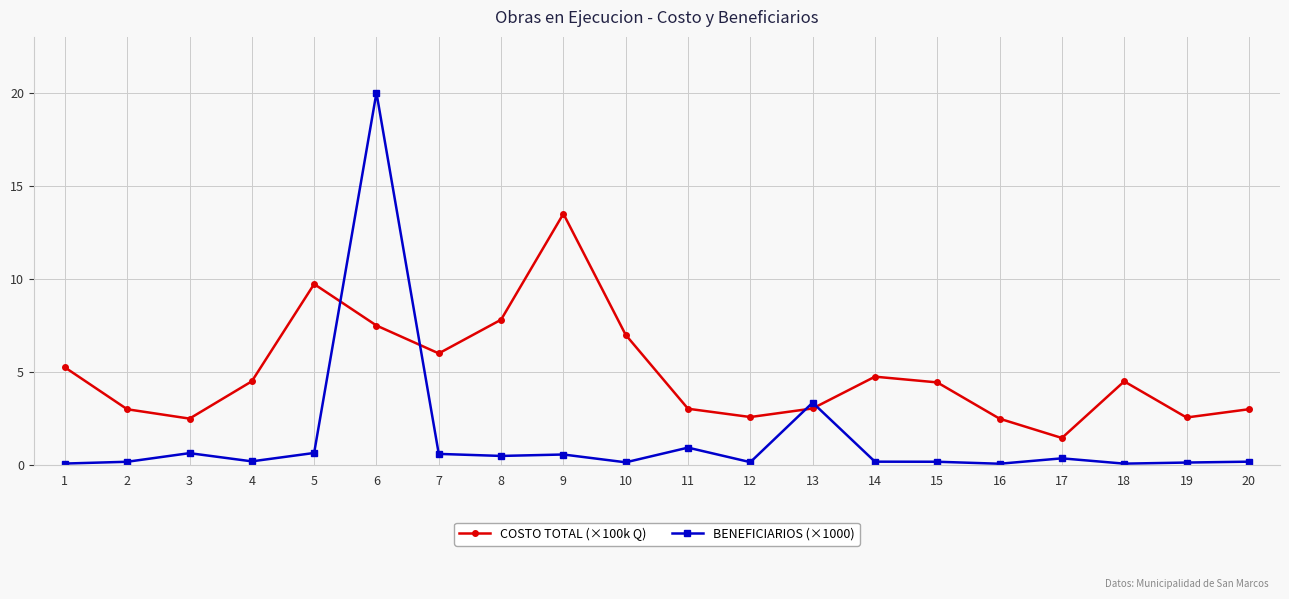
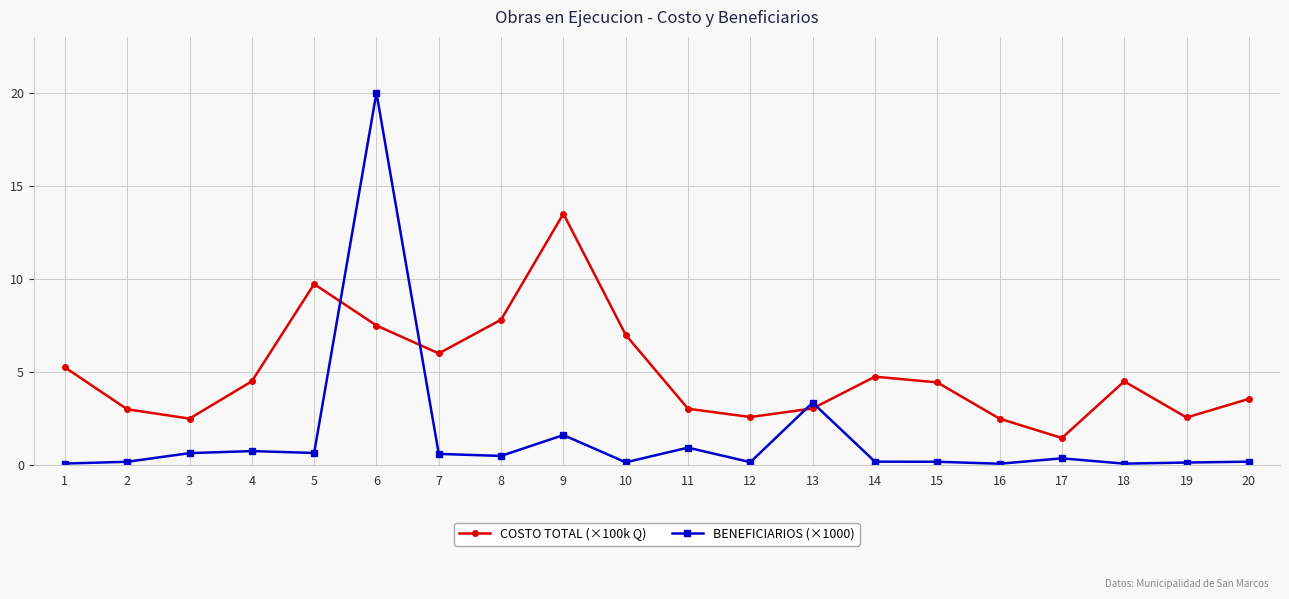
  {
    "COSTO TOTAL (×100k Q)": {
      "1": 5.2,
      "2": 3.0,
      "3": 2.5,
      "4": 4.5,
      "5": 9.7,
      "6": 7.5,
      "7": 6.0,
      "8": 7.8,
      "9": 13.5,
      "10": 7.0,
      "11": 3.0,
      "12": 2.6,
      "13": 3.0,
      "14": 4.7,
      "15": 4.4,
      "16": 2.5,
      "17": 1.5,
      "18": 4.5,
      "19": 2.6,
-     "20": 3.0
+     "20": 3.6
    },
    "BENEFICIARIOS (×1000)": {
      "1": 0.1,
      "2": 0.2,
      "3": 0.6,
-     "4": 0.2,
+     "4": 0.8,
      "5": 0.7,
      "6": 20.0,
      "7": 0.6,
      "8": 0.5,
-     "9": 0.6,
+     "9": 1.6,
      "10": 0.1,
      "11": 0.9,
      "12": 0.2,
      "13": 3.4,
      "14": 0.2,
      "15": 0.2,
      "16": 0.1,
      "17": 0.4,
      "18": 0.1,
      "19": 0.1,
      "20": 0.2
    }
  }
